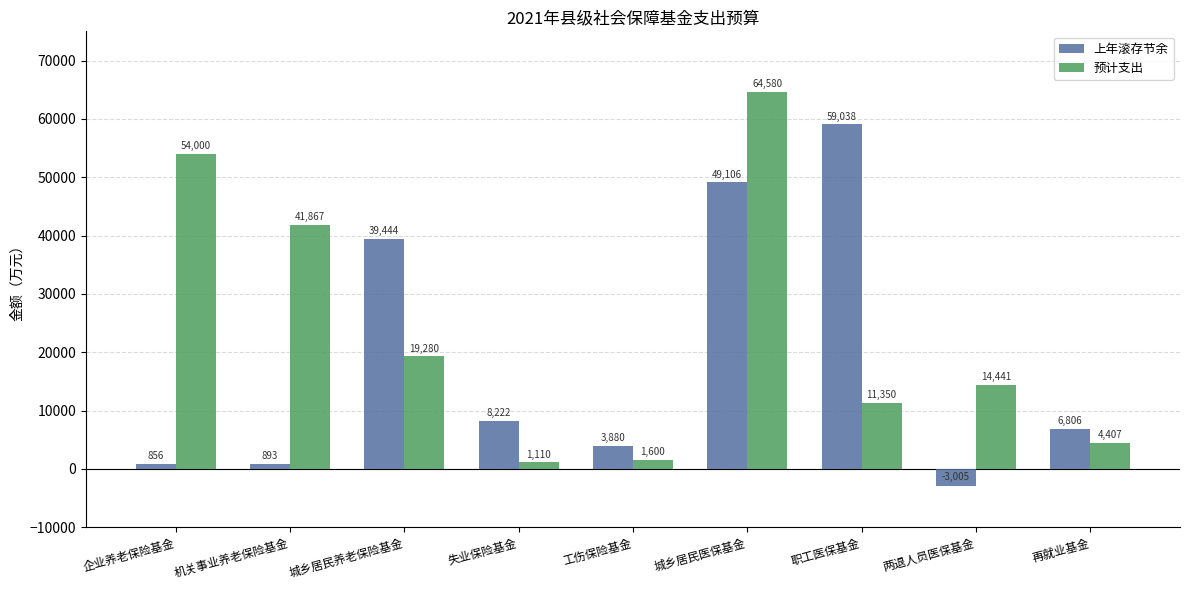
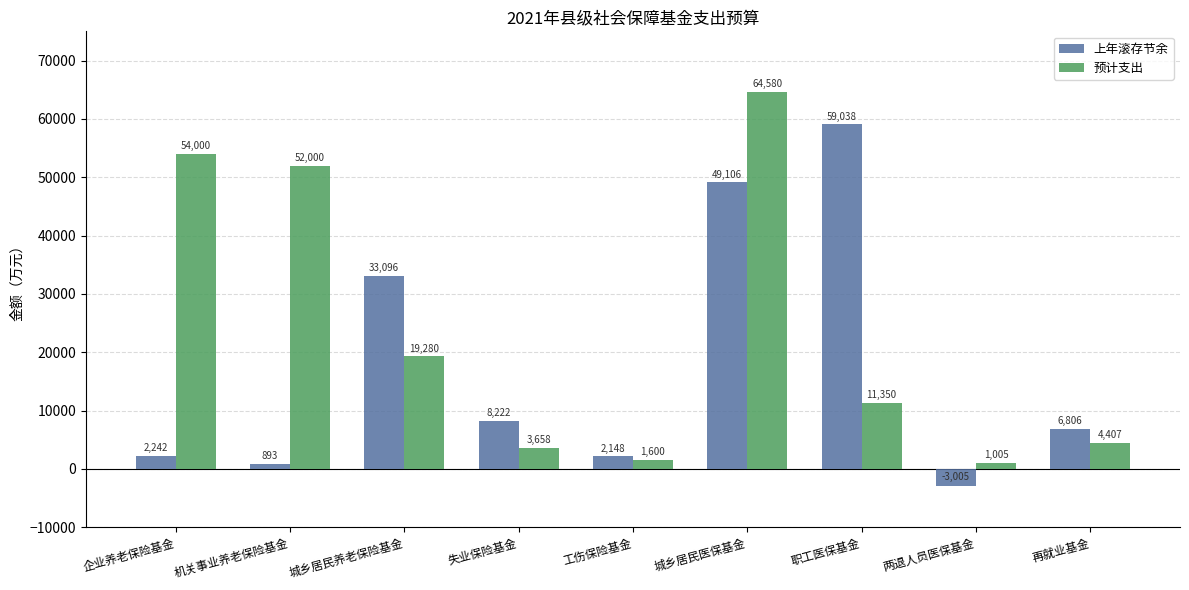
  {
    "上年滚存节余": {
-     "企业养老保险基金": "856",
+     "企业养老保险基金": "2,242",
      "机关事业养老保险基金": "893",
-     "城乡居民养老保险基金": "39,444",
+     "城乡居民养老保险基金": "33,096",
      "失业保险基金": "8,222",
-     "工伤保险基金": "3,880",
+     "工伤保险基金": "2,148",
      "城乡居民医保基金": "49,106",
      "职工医保基金": "59,038",
      "两退人员医保基金": "-3,005",
      "再就业基金": "6,806"
    },
    "预计支出": {
      "企业养老保险基金": "54,000",
-     "机关事业养老保险基金": "41,867",
+     "机关事业养老保险基金": "52,000",
      "城乡居民养老保险基金": "19,280",
-     "失业保险基金": "1,110",
+     "失业保险基金": "3,658",
      "工伤保险基金": "1,600",
      "城乡居民医保基金": "64,580",
      "职工医保基金": "11,350",
-     "两退人员医保基金": "14,441",
+     "两退人员医保基金": "1,005",
      "再就业基金": "4,407"
    }
  }
